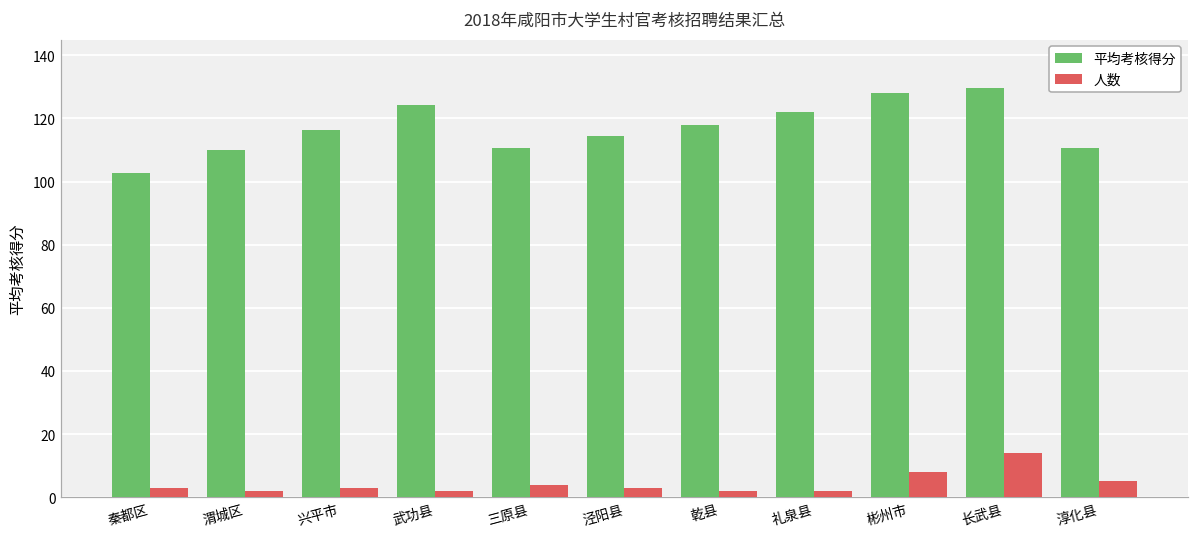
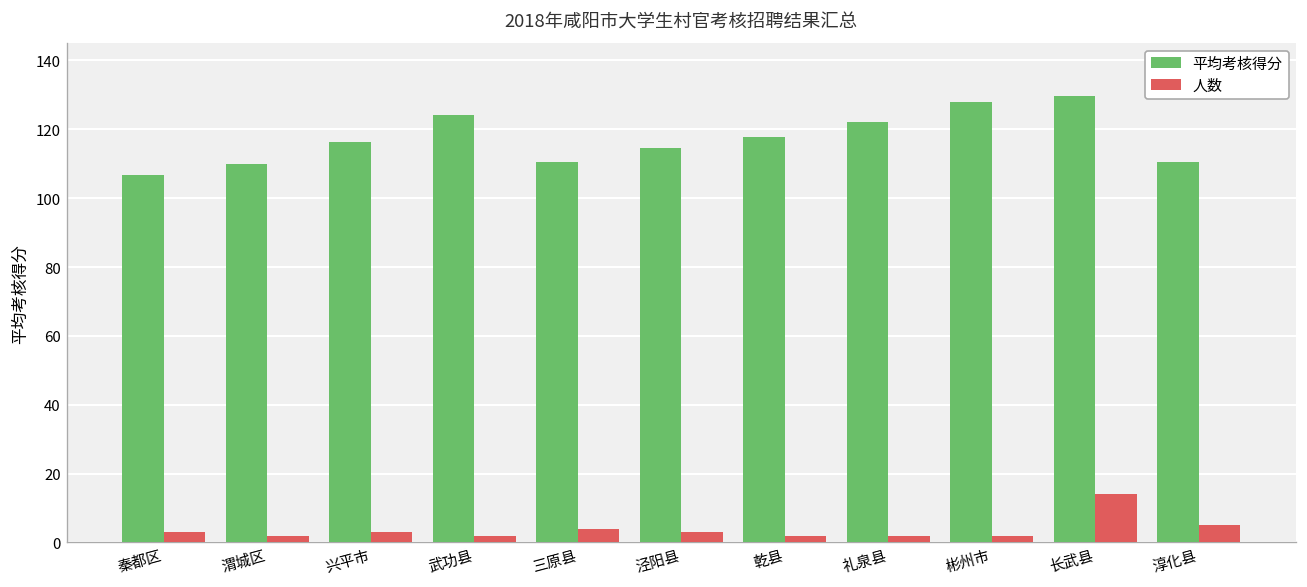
  {
    "平均考核得分": {
-     "秦都区": 103,
+     "秦都区": 107,
      "渭城区": 110,
      "兴平市": 116,
      "武功县": 124,
      "三原县": 111,
      "泾阳县": 115,
      "乾县": 118,
      "礼泉县": 122,
      "彬州市": 128,
      "长武县": 130,
      "淳化县": 111
    },
    "人数": {
      "秦都区": 3,
      "渭城区": 2,
      "兴平市": 3,
      "武功县": 2,
      "三原县": 4,
      "泾阳县": 3,
      "乾县": 2,
      "礼泉县": 2,
-     "彬州市": 8,
+     "彬州市": 2,
      "长武县": 14,
      "淳化县": 5
    }
  }
